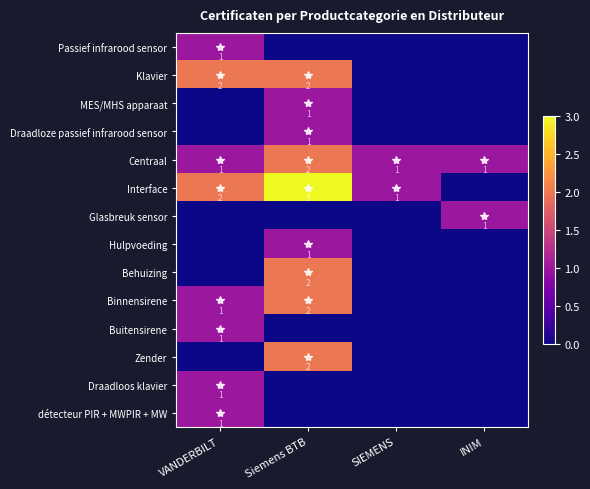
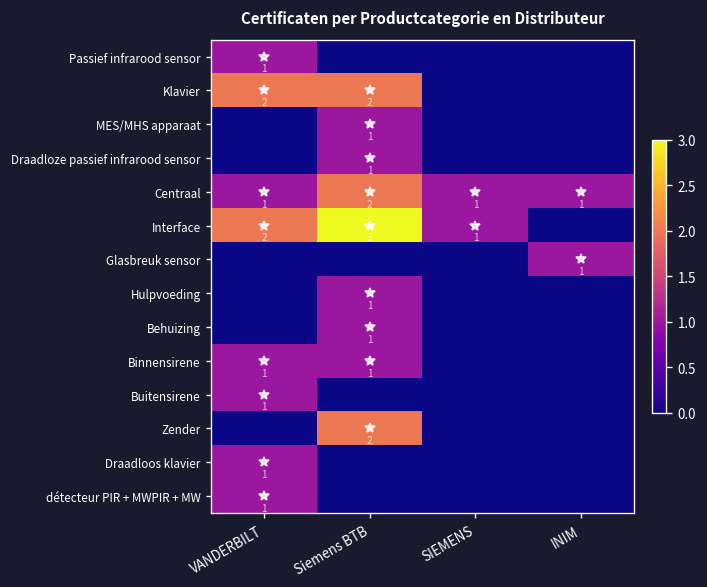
  {
    "Passief infrarood sensor": {
      "VANDERBILT": 1
    },
    "Klavier": {
      "VANDERBILT": 2,
      "Siemens BTB": 2
    },
    "MES/MHS apparaat": {
      "Siemens BTB": 1
    },
    "Draadloze passief infrarood sensor": {
      "Siemens BTB": 1
    },
    "Centraal": {
      "VANDERBILT": 1,
      "Siemens BTB": 2,
      "SIEMENS": 1,
      "INIM": 1
    },
    "Interface": {
      "VANDERBILT": 2,
      "Siemens BTB": 3,
      "SIEMENS": 1
    },
    "Glasbreuk sensor": {
      "INIM": 1
    },
    "Hulpvoeding": {
      "Siemens BTB": 1
    },
    "Behuizing": {
-     "Siemens BTB": 2
+     "Siemens BTB": 1
    },
    "Binnensirene": {
      "VANDERBILT": 1,
-     "Siemens BTB": 2
+     "Siemens BTB": 1
    },
    "Buitensirene": {
      "VANDERBILT": 1
    },
    "Zender": {
      "Siemens BTB": 2
    },
    "Draadloos klavier": {
      "VANDERBILT": 1
    },
    "détecteur PIR + MWPIR + MW": {
      "VANDERBILT": 1
    }
  }
